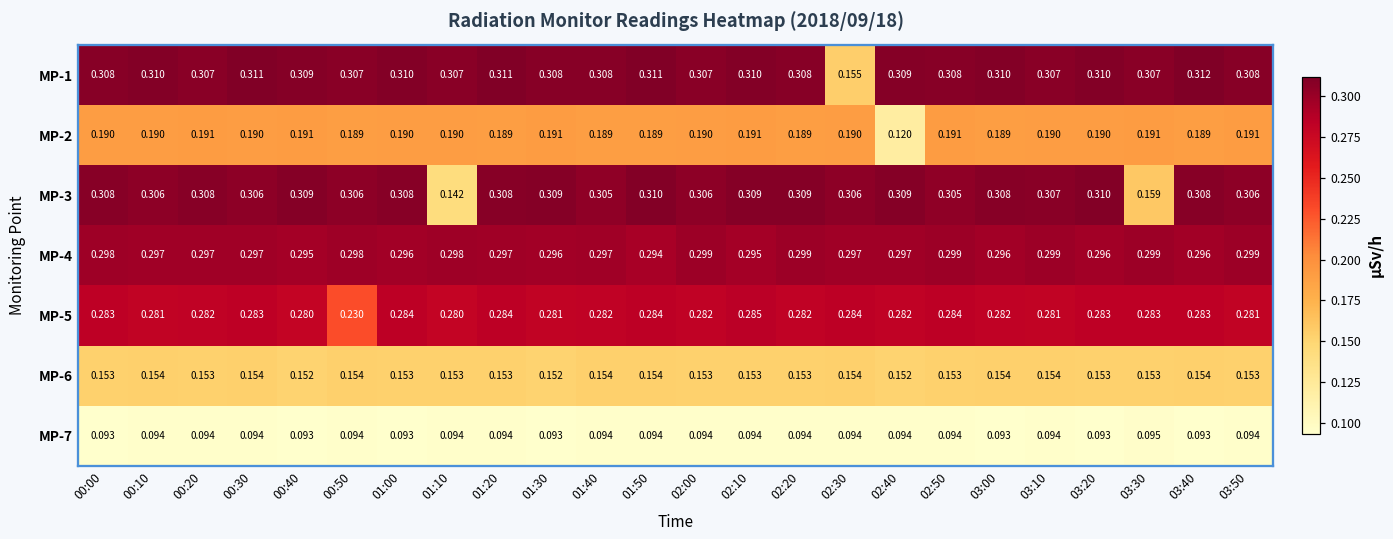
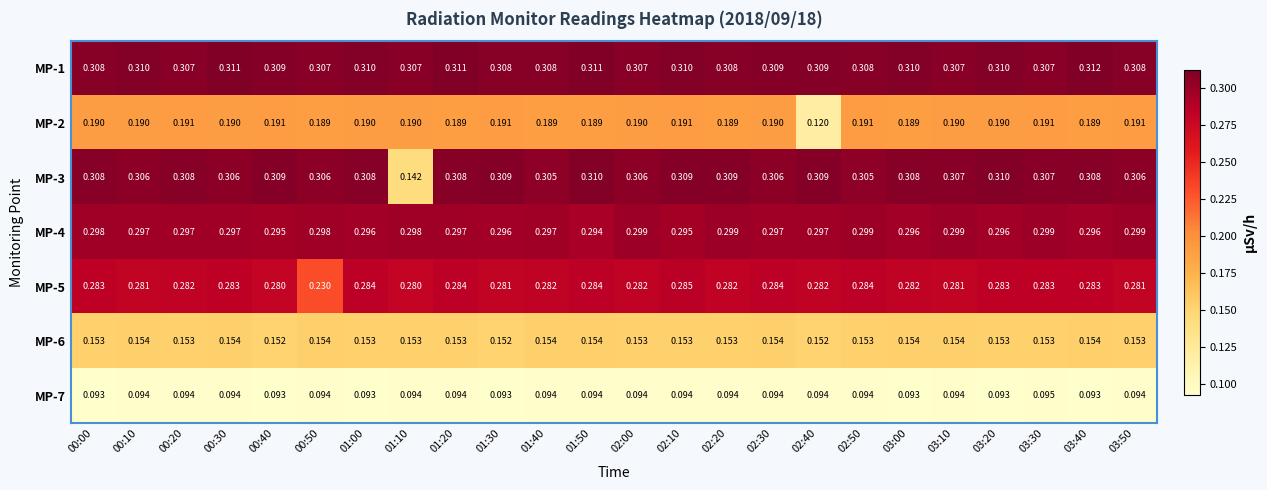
  {
    "MP-1": {
      "00:00": 0.308,
      "00:10": 0.310,
      "00:20": 0.307,
      "00:30": 0.311,
      "00:40": 0.309,
      "00:50": 0.307,
      "01:00": 0.310,
      "01:10": 0.307,
      "01:20": 0.311,
      "01:30": 0.308,
      "01:40": 0.308,
      "01:50": 0.311,
      "02:00": 0.307,
      "02:10": 0.310,
      "02:20": 0.308,
-     "02:30": 0.155,
+     "02:30": 0.309,
      "02:40": 0.309,
      "02:50": 0.308,
      "03:00": 0.310,
      "03:10": 0.307,
      "03:20": 0.310,
      "03:30": 0.307,
      "03:40": 0.312,
      "03:50": 0.308
    },
    "MP-2": {
      "00:00": 0.190,
      "00:10": 0.190,
      "00:20": 0.191,
      "00:30": 0.190,
      "00:40": 0.191,
      "00:50": 0.189,
      "01:00": 0.190,
      "01:10": 0.190,
      "01:20": 0.189,
      "01:30": 0.191,
      "01:40": 0.189,
      "01:50": 0.189,
      "02:00": 0.190,
      "02:10": 0.191,
      "02:20": 0.189,
      "02:30": 0.190,
      "02:40": 0.120,
      "02:50": 0.191,
      "03:00": 0.189,
      "03:10": 0.190,
      "03:20": 0.190,
      "03:30": 0.191,
      "03:40": 0.189,
      "03:50": 0.191
    },
    "MP-3": {
      "00:00": 0.308,
      "00:10": 0.306,
      "00:20": 0.308,
      "00:30": 0.306,
      "00:40": 0.309,
      "00:50": 0.306,
      "01:00": 0.308,
      "01:10": 0.142,
      "01:20": 0.308,
      "01:30": 0.309,
      "01:40": 0.305,
      "01:50": 0.310,
      "02:00": 0.306,
      "02:10": 0.309,
      "02:20": 0.309,
      "02:30": 0.306,
      "02:40": 0.309,
      "02:50": 0.305,
      "03:00": 0.308,
      "03:10": 0.307,
      "03:20": 0.310,
-     "03:30": 0.159,
+     "03:30": 0.307,
      "03:40": 0.308,
      "03:50": 0.306
    },
    "MP-4": {
      "00:00": 0.298,
      "00:10": 0.297,
      "00:20": 0.297,
      "00:30": 0.297,
      "00:40": 0.295,
      "00:50": 0.298,
      "01:00": 0.296,
      "01:10": 0.298,
      "01:20": 0.297,
      "01:30": 0.296,
      "01:40": 0.297,
      "01:50": 0.294,
      "02:00": 0.299,
      "02:10": 0.295,
      "02:20": 0.299,
      "02:30": 0.297,
      "02:40": 0.297,
      "02:50": 0.299,
      "03:00": 0.296,
      "03:10": 0.299,
      "03:20": 0.296,
      "03:30": 0.299,
      "03:40": 0.296,
      "03:50": 0.299
    },
    "MP-5": {
      "00:00": 0.283,
      "00:10": 0.281,
      "00:20": 0.282,
      "00:30": 0.283,
      "00:40": 0.280,
      "00:50": 0.230,
      "01:00": 0.284,
      "01:10": 0.280,
      "01:20": 0.284,
      "01:30": 0.281,
      "01:40": 0.282,
      "01:50": 0.284,
      "02:00": 0.282,
      "02:10": 0.285,
      "02:20": 0.282,
      "02:30": 0.284,
      "02:40": 0.282,
      "02:50": 0.284,
      "03:00": 0.282,
      "03:10": 0.281,
      "03:20": 0.283,
      "03:30": 0.283,
      "03:40": 0.283,
      "03:50": 0.281
    },
    "MP-6": {
      "00:00": 0.153,
      "00:10": 0.154,
      "00:20": 0.153,
      "00:30": 0.154,
      "00:40": 0.152,
      "00:50": 0.154,
      "01:00": 0.153,
      "01:10": 0.153,
      "01:20": 0.153,
      "01:30": 0.152,
      "01:40": 0.154,
      "01:50": 0.154,
      "02:00": 0.153,
      "02:10": 0.153,
      "02:20": 0.153,
      "02:30": 0.154,
      "02:40": 0.152,
      "02:50": 0.153,
      "03:00": 0.154,
      "03:10": 0.154,
      "03:20": 0.153,
      "03:30": 0.153,
      "03:40": 0.154,
      "03:50": 0.153
    },
    "MP-7": {
      "00:00": 0.093,
      "00:10": 0.094,
      "00:20": 0.094,
      "00:30": 0.094,
      "00:40": 0.093,
      "00:50": 0.094,
      "01:00": 0.093,
      "01:10": 0.094,
      "01:20": 0.094,
      "01:30": 0.093,
      "01:40": 0.094,
      "01:50": 0.094,
      "02:00": 0.094,
      "02:10": 0.094,
      "02:20": 0.094,
      "02:30": 0.094,
      "02:40": 0.094,
      "02:50": 0.094,
      "03:00": 0.093,
      "03:10": 0.094,
      "03:20": 0.093,
      "03:30": 0.095,
      "03:40": 0.093,
      "03:50": 0.094
    }
  }
